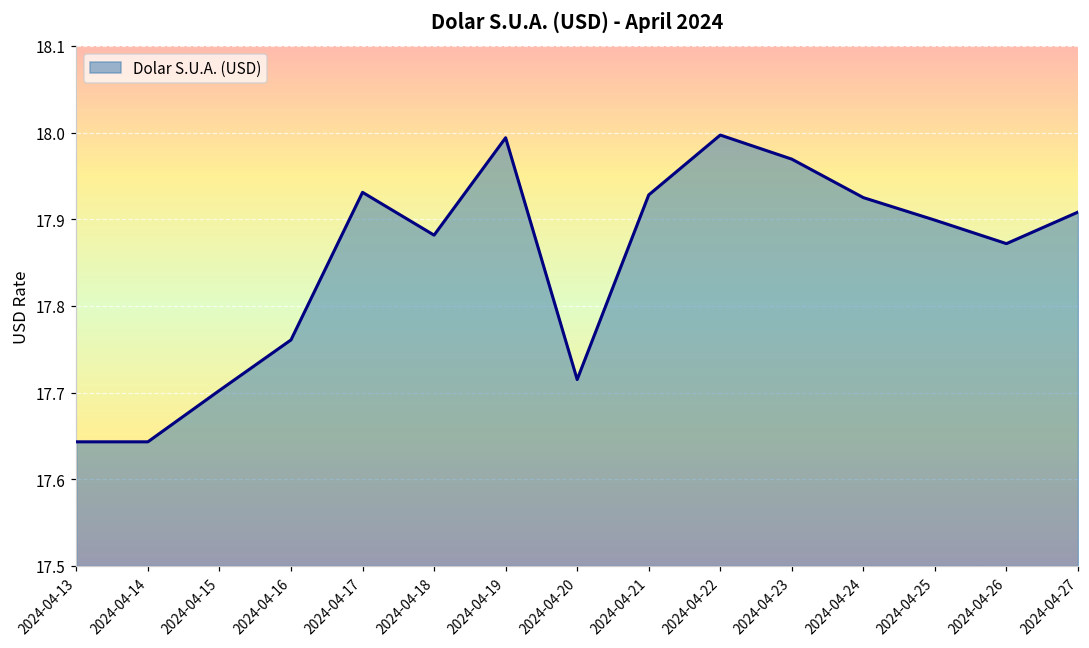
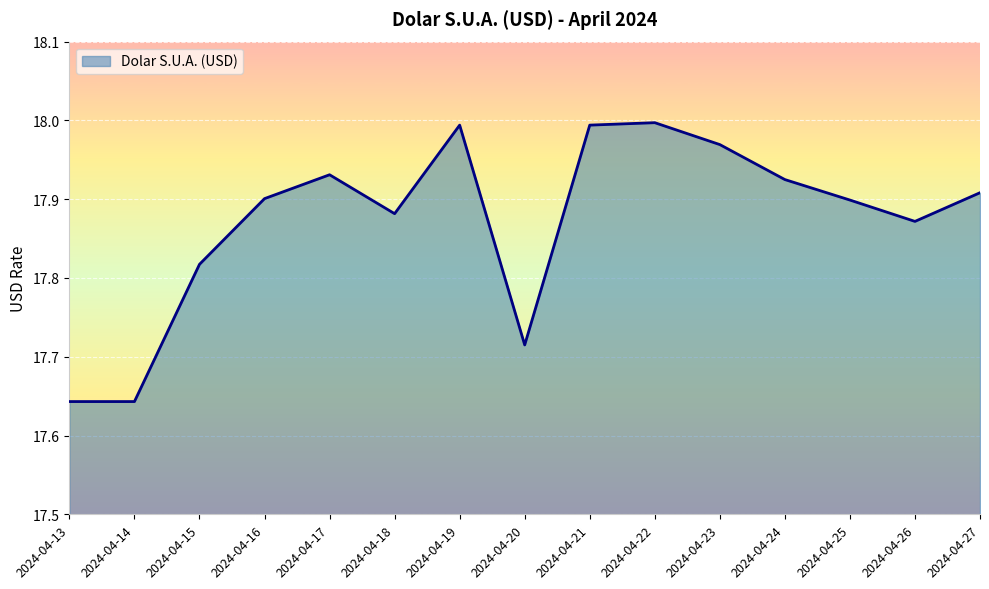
  {
    "2024-04-13": 17.64,
    "2024-04-14": 17.64,
-   "2024-04-15": 17.70,
-   "2024-04-16": 17.76,
+   "2024-04-15": 17.82,
+   "2024-04-16": 17.90,
    "2024-04-17": 17.93,
    "2024-04-18": 17.88,
    "2024-04-19": 17.99,
    "2024-04-20": 17.72,
-   "2024-04-21": 17.93,
+   "2024-04-21": 17.99,
    "2024-04-22": 18.00,
    "2024-04-23": 17.97,
    "2024-04-24": 17.92,
    "2024-04-25": 17.90,
    "2024-04-26": 17.87,
    "2024-04-27": 17.91
  }
